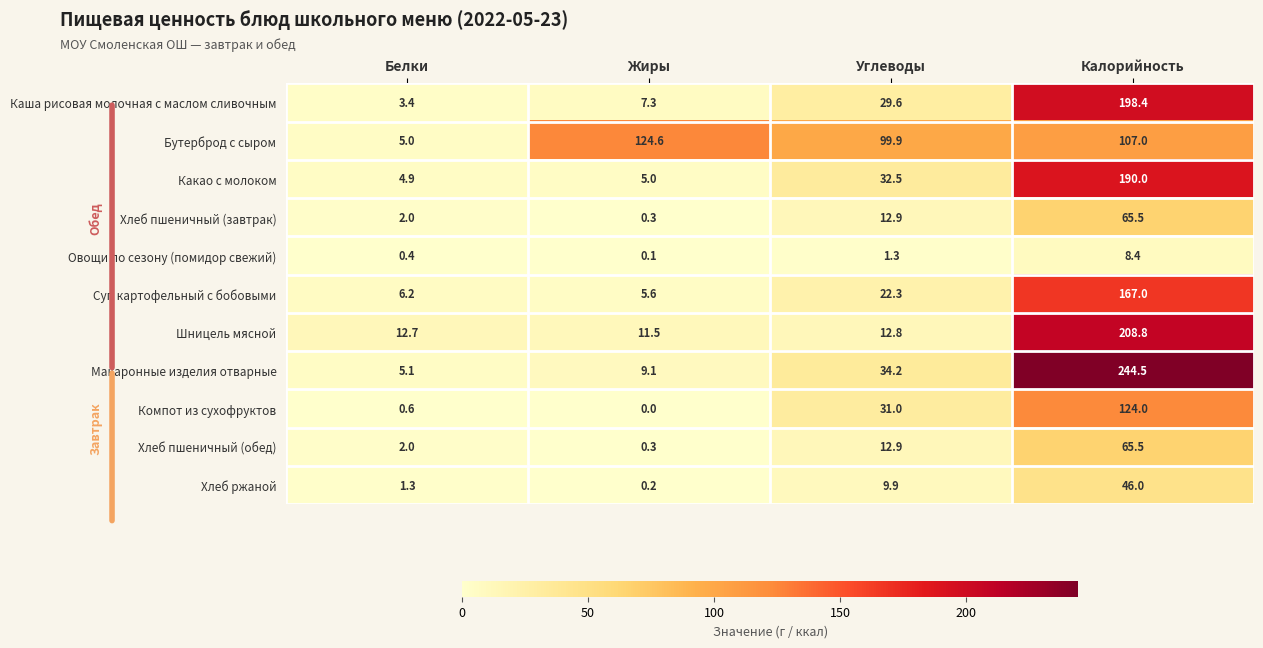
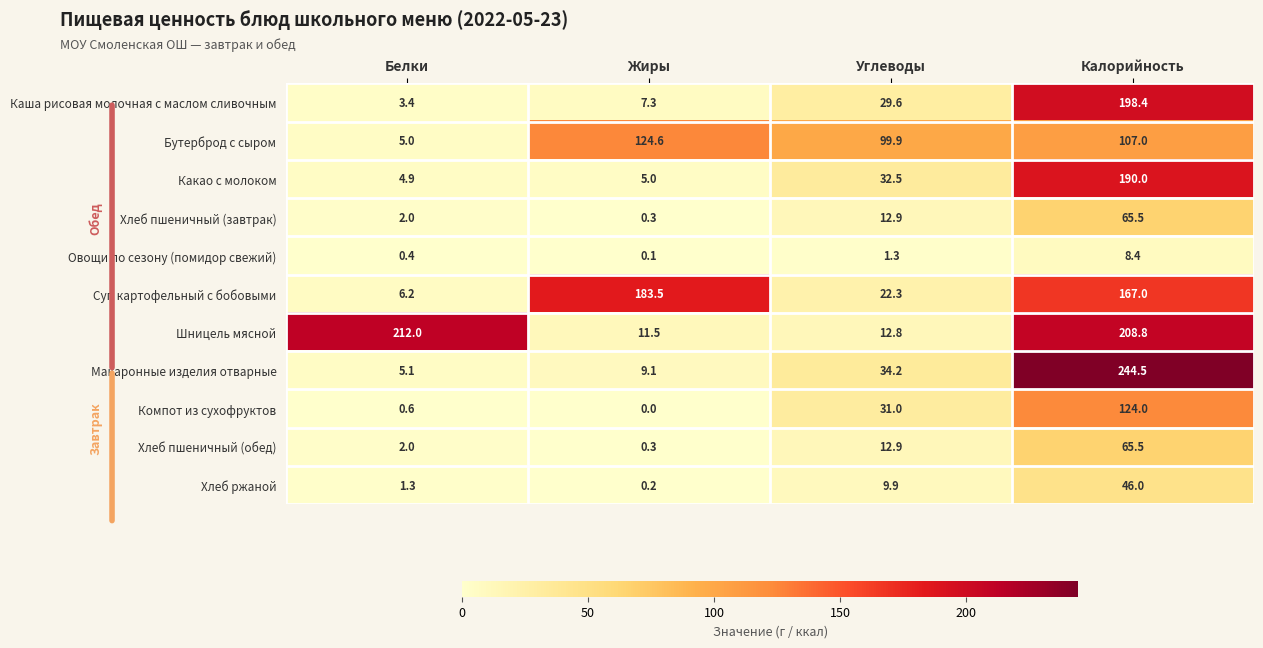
  {
    "Каша рисовая молочная с маслом сливочным": {
      "Белки": 3.4,
      "Жиры": 7.3,
      "Углеводы": 29.6,
      "Калорийность": 198.4
    },
    "Бутерброд с сыром": {
      "Белки": 5.0,
      "Жиры": 124.6,
      "Углеводы": 99.9,
      "Калорийность": 107.0
    },
    "Какао с молоком": {
      "Белки": 4.9,
      "Жиры": 5.0,
      "Углеводы": 32.5,
      "Калорийность": 190.0
    },
    "Хлеб пшеничный (завтрак)": {
      "Белки": 2.0,
      "Жиры": 0.3,
      "Углеводы": 12.9,
      "Калорийность": 65.5
    },
    "Овощи по сезону (помидор свежий)": {
      "Белки": 0.4,
      "Жиры": 0.1,
      "Углеводы": 1.3,
      "Калорийность": 8.4
    },
    "Суп картофельный с бобовыми": {
      "Белки": 6.2,
-     "Жиры": 5.6,
+     "Жиры": 183.5,
      "Углеводы": 22.3,
      "Калорийность": 167.0
    },
    "Шницель мясной": {
-     "Белки": 12.7,
+     "Белки": 212.0,
      "Жиры": 11.5,
      "Углеводы": 12.8,
      "Калорийность": 208.8
    },
    "Макаронные изделия отварные": {
      "Белки": 5.1,
      "Жиры": 9.1,
      "Углеводы": 34.2,
      "Калорийность": 244.5
    },
    "Компот из сухофруктов": {
      "Белки": 0.6,
      "Жиры": 0.0,
      "Углеводы": 31.0,
      "Калорийность": 124.0
    },
    "Хлеб пшеничный (обед)": {
      "Белки": 2.0,
      "Жиры": 0.3,
      "Углеводы": 12.9,
      "Калорийность": 65.5
    },
    "Хлеб ржаной": {
      "Белки": 1.3,
      "Жиры": 0.2,
      "Углеводы": 9.9,
      "Калорийность": 46.0
    }
  }
